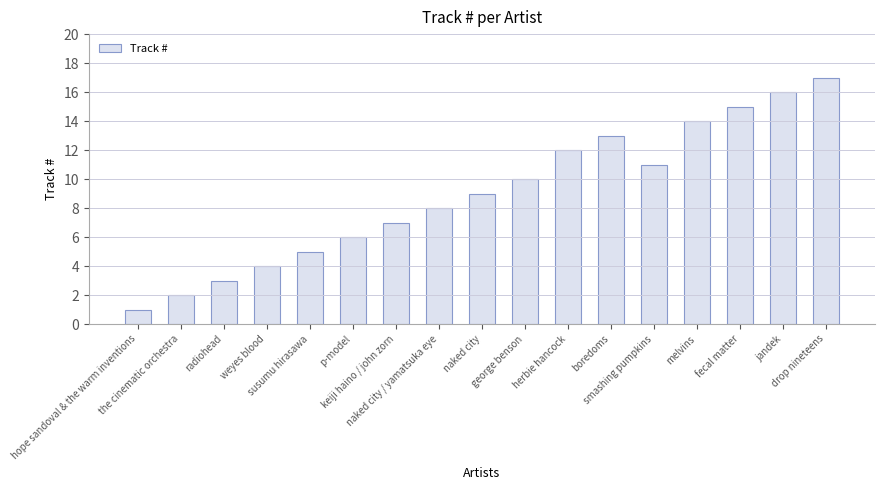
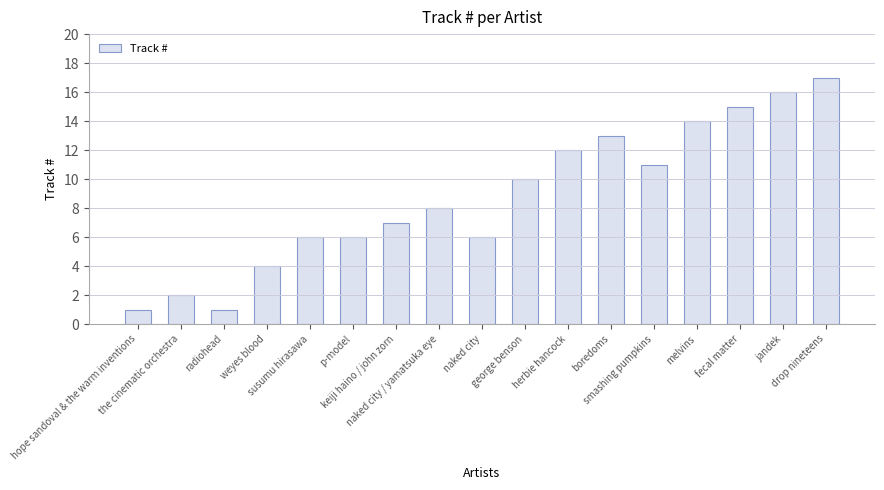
  {
    "hope sandoval & the warm inventions": 1,
    "the cinematic orchestra": 2,
-   "radiohead": 3,
+   "radiohead": 1,
    "weyes blood": 4,
-   "susumu hirasawa": 5,
+   "susumu hirasawa": 6,
    "p-model": 6,
    "keiji haino / john zorn": 7,
    "naked city / yamatsuka eye": 8,
-   "naked city": 9,
+   "naked city": 6,
    "george benson": 10,
    "herbie hancock": 12,
    "boredoms": 13,
    "smashing pumpkins": 11,
    "melvins": 14,
    "fecal matter": 15,
    "jandek": 16,
    "drop nineteens": 17
  }
